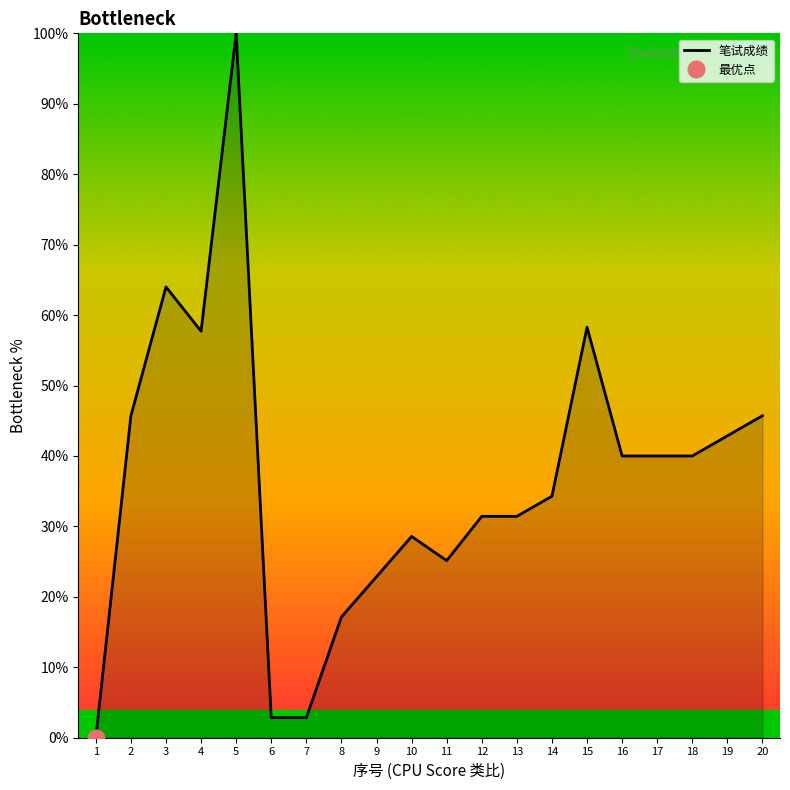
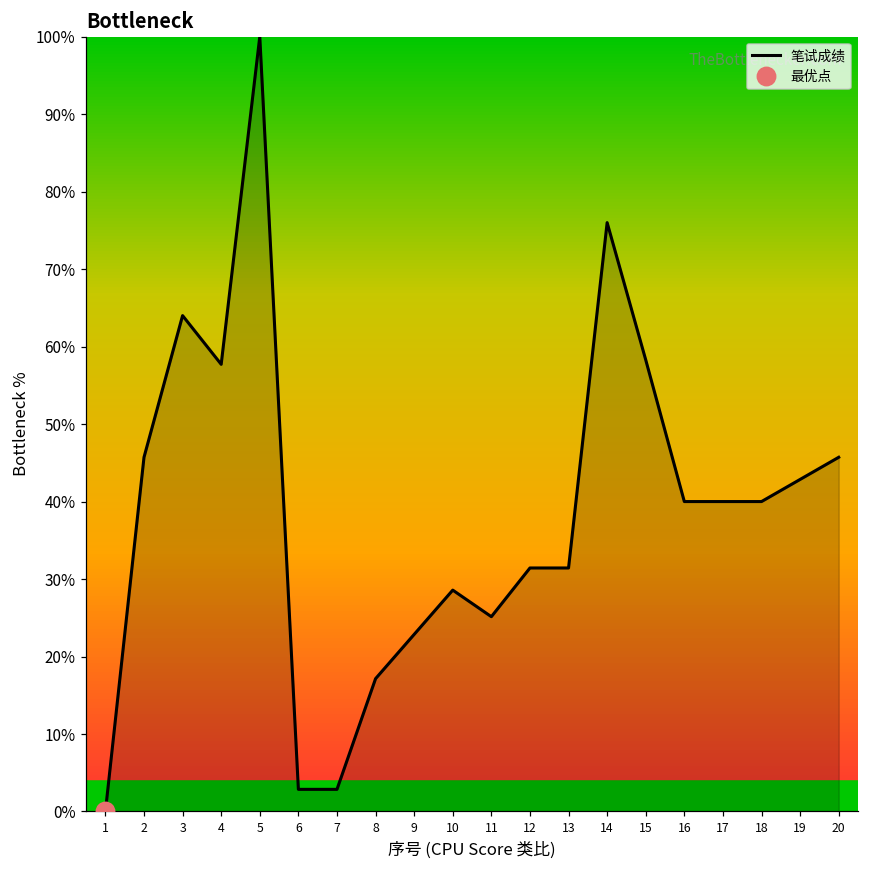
  {
    "笔试成绩": {
      "2": "46%",
      "3": "64%",
      "4": "58%",
      "5": "100%",
      "8": "17%",
      "9": "23%",
      "10": "29%",
      "11": "25%",
      "12": "31%",
      "13": "31%",
-     "14": "34%",
+     "14": "76%",
      "15": "58%",
      "16": "40%",
      "17": "40%",
      "18": "40%",
      "19": "43%",
      "20": "46%"
    }
  }
